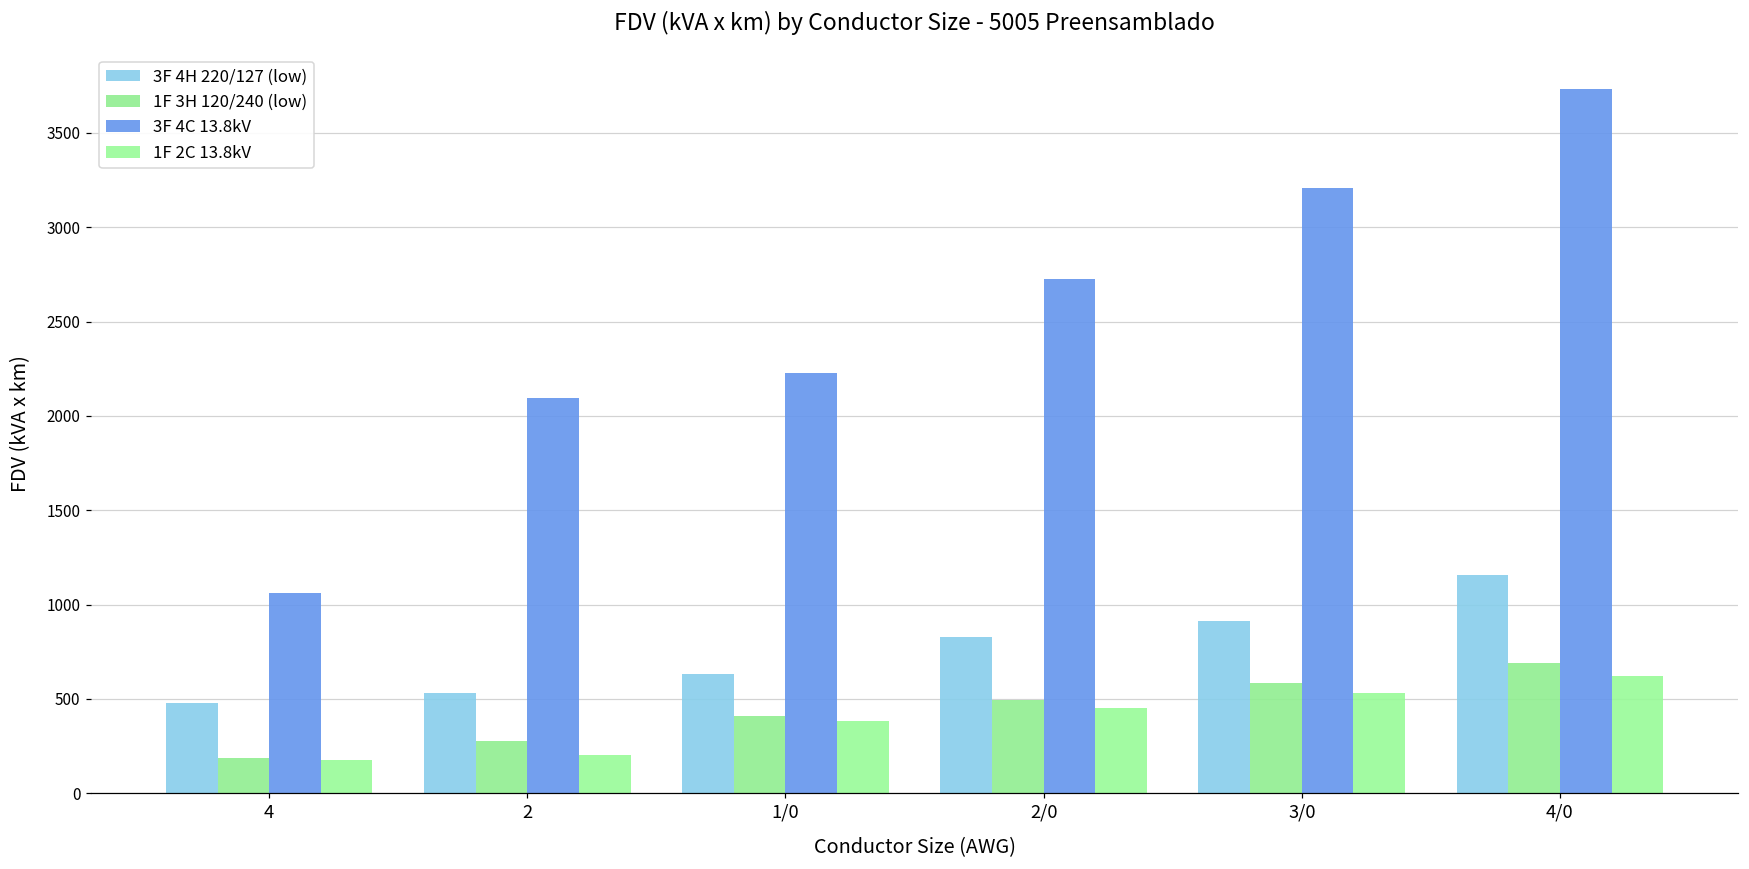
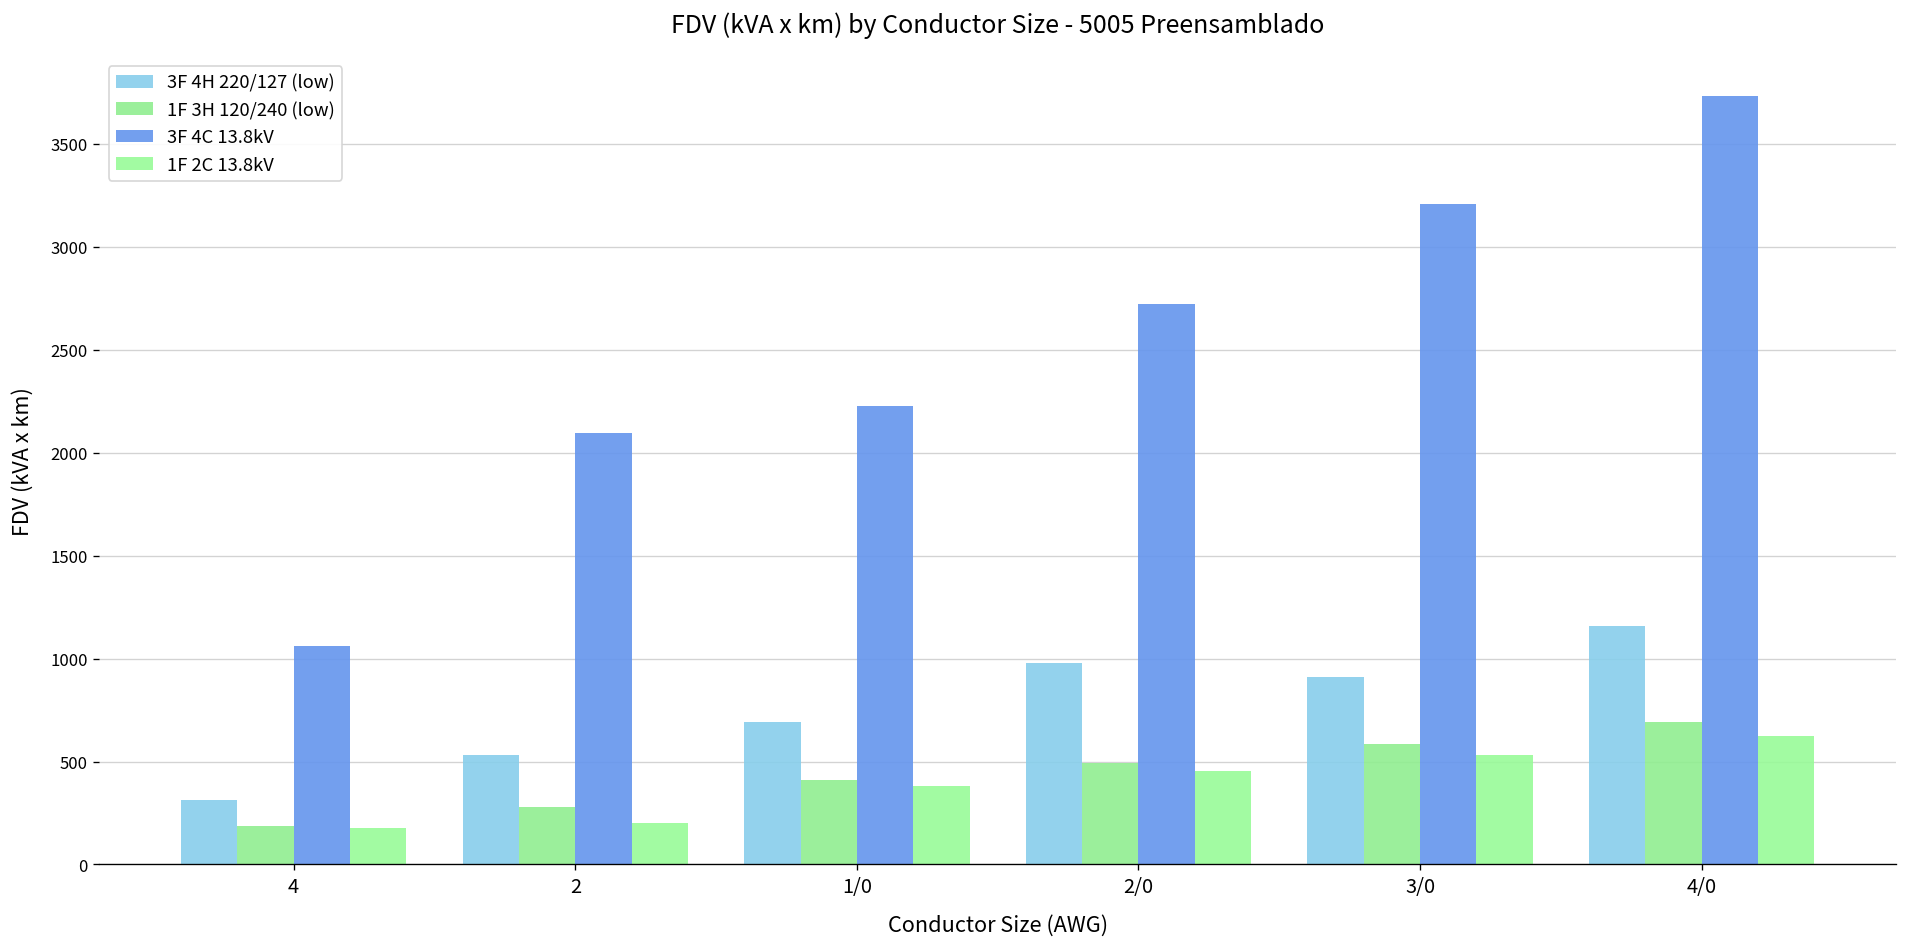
  {
    "3F 4H 220/127 (low)": {
-     "4": 480,
+     "4": 310,
      "2": 530,
-     "1/0": 630,
-     "2/0": 830,
+     "1/0": 690,
+     "2/0": 980,
      "3/0": 910,
      "4/0": 1160
    },
    "3F 4C 13.8kV": {
      "4": 1060,
      "2": 2100,
      "1/0": 2230,
      "2/0": 2720,
      "3/0": 3210,
      "4/0": 3740
    }
  }
